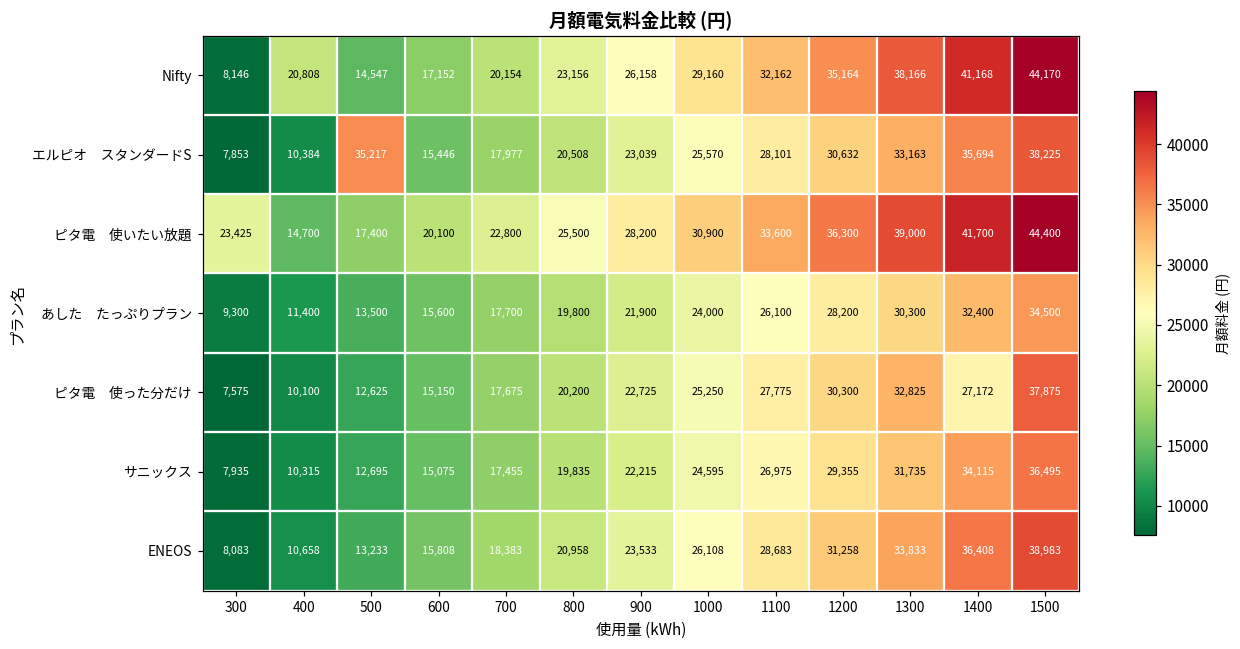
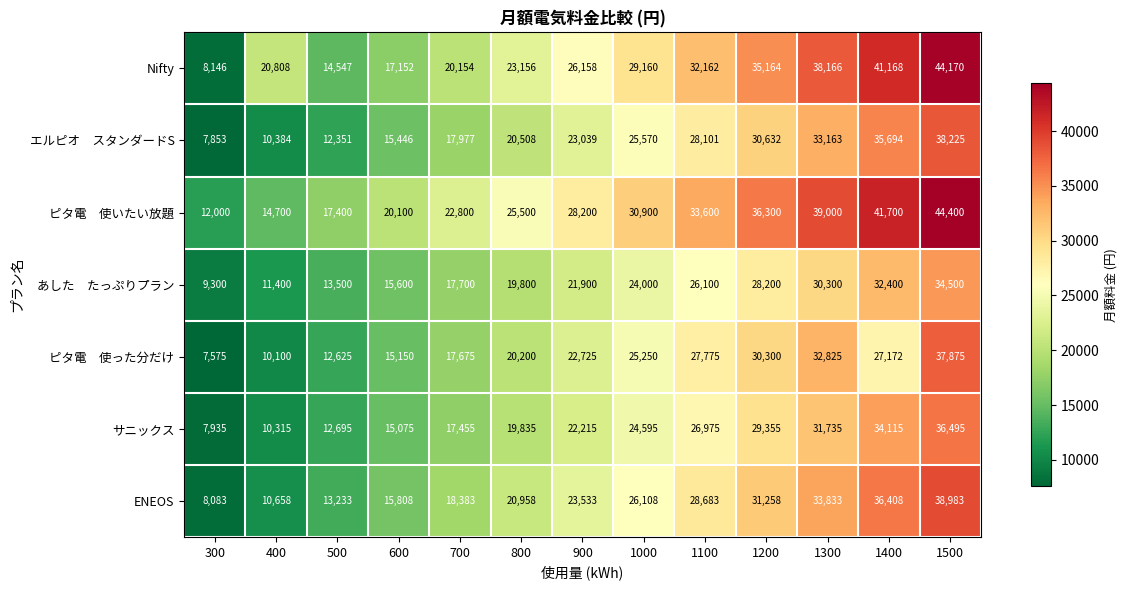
  {
    "Nifty": {
      "300": "8,146",
      "400": "20,808",
      "500": "14,547",
      "600": "17,152",
      "700": "20,154",
      "800": "23,156",
      "900": "26,158",
      "1000": "29,160",
      "1100": "32,162",
      "1200": "35,164",
      "1300": "38,166",
      "1400": "41,168",
      "1500": "44,170"
    },
    "エルピオ スタンダードS": {
      "300": "7,853",
      "400": "10,384",
-     "500": "35,217",
+     "500": "12,351",
      "600": "15,446",
      "700": "17,977",
      "800": "20,508",
      "900": "23,039",
      "1000": "25,570",
      "1100": "28,101",
      "1200": "30,632",
      "1300": "33,163",
      "1400": "35,694",
      "1500": "38,225"
    },
    "ピタ電 使いたい放題": {
-     "300": "23,425",
+     "300": "12,000",
      "400": "14,700",
      "500": "17,400",
      "600": "20,100",
      "700": "22,800",
      "800": "25,500",
      "900": "28,200",
      "1000": "30,900",
      "1100": "33,600",
      "1200": "36,300",
      "1300": "39,000",
      "1400": "41,700",
      "1500": "44,400"
    },
    "あした たっぷりプラン": {
      "300": "9,300",
      "400": "11,400",
      "500": "13,500",
      "600": "15,600",
      "700": "17,700",
      "800": "19,800",
      "900": "21,900",
      "1000": "24,000",
      "1100": "26,100",
      "1200": "28,200",
      "1300": "30,300",
      "1400": "32,400",
      "1500": "34,500"
    },
    "ピタ電 使った分だけ": {
      "300": "7,575",
      "400": "10,100",
      "500": "12,625",
      "600": "15,150",
      "700": "17,675",
      "800": "20,200",
      "900": "22,725",
      "1000": "25,250",
      "1100": "27,775",
      "1200": "30,300",
      "1300": "32,825",
      "1400": "27,172",
      "1500": "37,875"
    },
    "サニックス": {
      "300": "7,935",
      "400": "10,315",
      "500": "12,695",
      "600": "15,075",
      "700": "17,455",
      "800": "19,835",
      "900": "22,215",
      "1000": "24,595",
      "1100": "26,975",
      "1200": "29,355",
      "1300": "31,735",
      "1400": "34,115",
      "1500": "36,495"
    },
    "ENEOS": {
      "300": "8,083",
      "400": "10,658",
      "500": "13,233",
      "600": "15,808",
      "700": "18,383",
      "800": "20,958",
      "900": "23,533",
      "1000": "26,108",
      "1100": "28,683",
      "1200": "31,258",
      "1300": "33,833",
      "1400": "36,408",
      "1500": "38,983"
    }
  }
